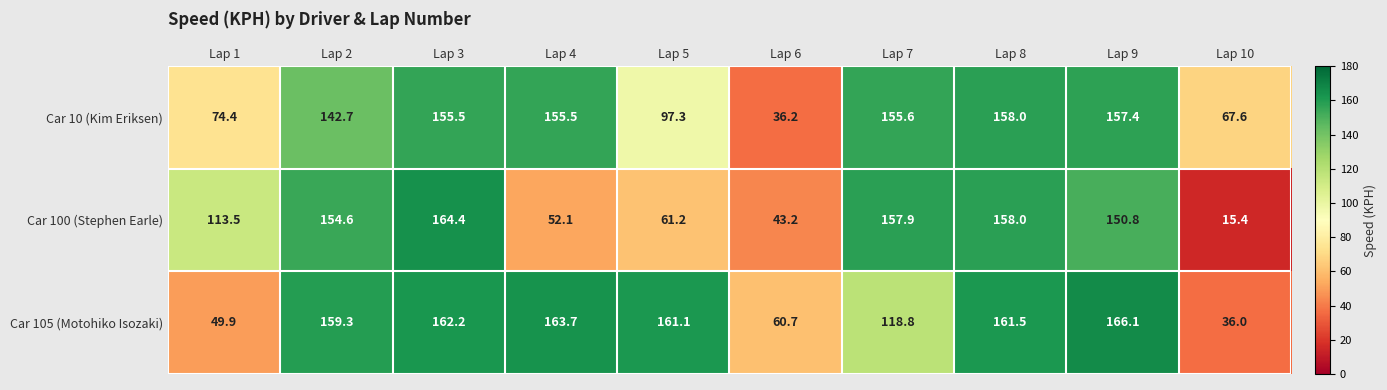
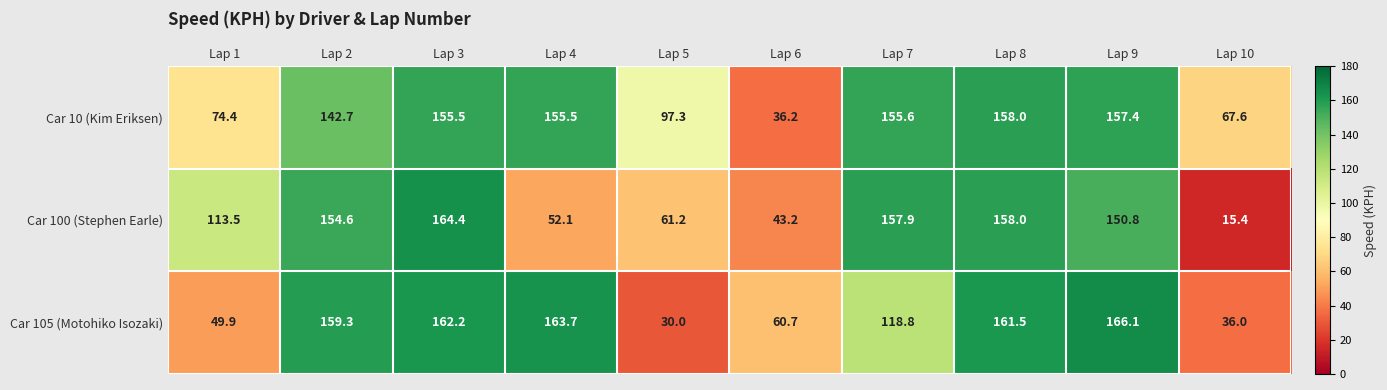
  {
    "Car 10 (Kim Eriksen)": {
      "Lap 1": 74.4,
      "Lap 2": 142.7,
      "Lap 3": 155.5,
      "Lap 4": 155.5,
      "Lap 5": 97.3,
      "Lap 6": 36.2,
      "Lap 7": 155.6,
      "Lap 8": 158.0,
      "Lap 9": 157.4,
      "Lap 10": 67.6
    },
    "Car 100 (Stephen Earle)": {
      "Lap 1": 113.5,
      "Lap 2": 154.6,
      "Lap 3": 164.4,
      "Lap 4": 52.1,
      "Lap 5": 61.2,
      "Lap 6": 43.2,
      "Lap 7": 157.9,
      "Lap 8": 158.0,
      "Lap 9": 150.8,
      "Lap 10": 15.4
    },
    "Car 105 (Motohiko Isozaki)": {
      "Lap 1": 49.9,
      "Lap 2": 159.3,
      "Lap 3": 162.2,
      "Lap 4": 163.7,
-     "Lap 5": 161.1,
+     "Lap 5": 30.0,
      "Lap 6": 60.7,
      "Lap 7": 118.8,
      "Lap 8": 161.5,
      "Lap 9": 166.1,
      "Lap 10": 36.0
    }
  }
